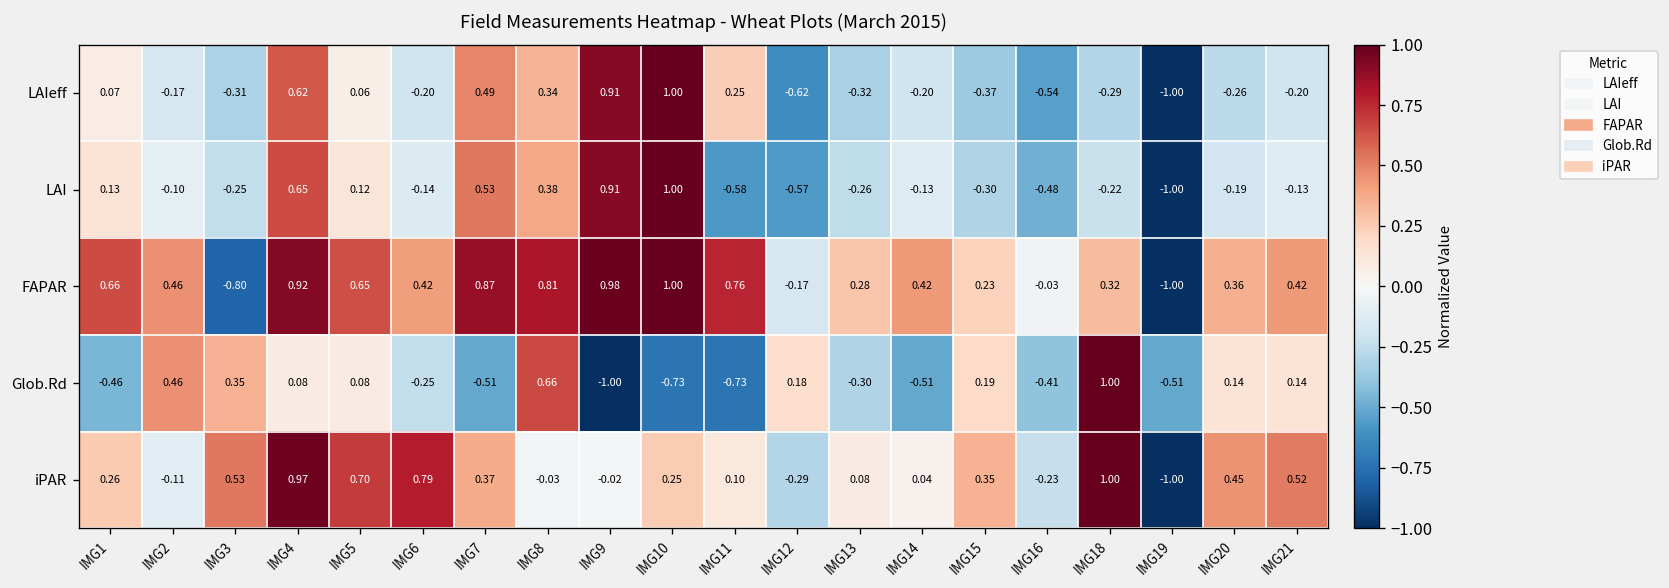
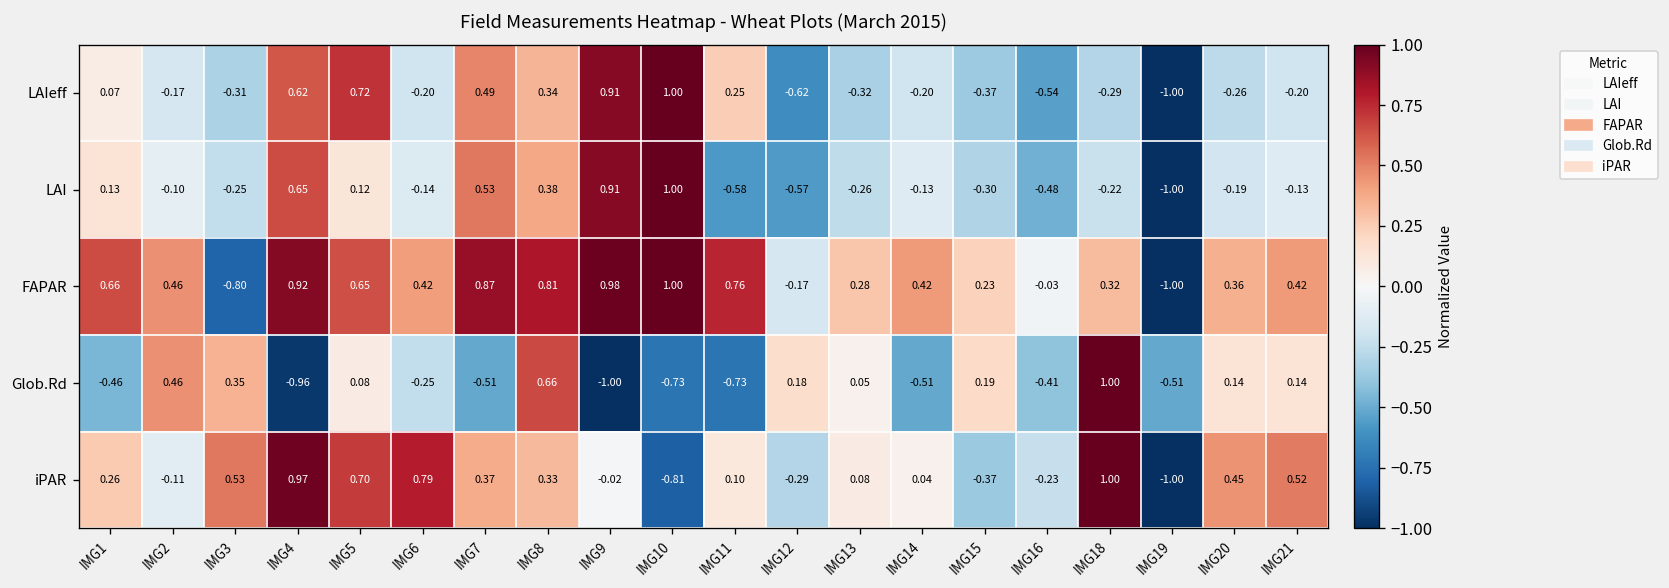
  {
    "LAIeff": {
      "IMG1": 0.07,
      "IMG2": -0.17,
      "IMG3": -0.31,
      "IMG4": 0.62,
-     "IMG5": 0.06,
+     "IMG5": 0.72,
      "IMG6": -0.20,
      "IMG7": 0.49,
      "IMG8": 0.34,
      "IMG9": 0.91,
      "IMG10": 1.00,
      "IMG11": 0.25,
      "IMG12": -0.62,
      "IMG13": -0.32,
      "IMG14": -0.20,
      "IMG15": -0.37,
      "IMG16": -0.54,
      "IMG18": -0.29,
      "IMG19": -1.00,
      "IMG20": -0.26,
      "IMG21": -0.20
    },
    "LAI": {
      "IMG1": 0.13,
      "IMG2": -0.10,
      "IMG3": -0.25,
      "IMG4": 0.65,
      "IMG5": 0.12,
      "IMG6": -0.14,
      "IMG7": 0.53,
      "IMG8": 0.38,
      "IMG9": 0.91,
      "IMG10": 1.00,
      "IMG11": -0.58,
      "IMG12": -0.57,
      "IMG13": -0.26,
      "IMG14": -0.13,
      "IMG15": -0.30,
      "IMG16": -0.48,
      "IMG18": -0.22,
      "IMG19": -1.00,
      "IMG20": -0.19,
      "IMG21": -0.13
    },
    "FAPAR": {
      "IMG1": 0.66,
      "IMG2": 0.46,
      "IMG3": -0.80,
      "IMG4": 0.92,
      "IMG5": 0.65,
      "IMG6": 0.42,
      "IMG7": 0.87,
      "IMG8": 0.81,
      "IMG9": 0.98,
      "IMG10": 1.00,
      "IMG11": 0.76,
      "IMG12": -0.17,
      "IMG13": 0.28,
      "IMG14": 0.42,
      "IMG15": 0.23,
      "IMG16": -0.03,
      "IMG18": 0.32,
      "IMG19": -1.00,
      "IMG20": 0.36,
      "IMG21": 0.42
    },
    "Glob.Rd": {
      "IMG1": -0.46,
      "IMG2": 0.46,
      "IMG3": 0.35,
-     "IMG4": 0.08,
+     "IMG4": -0.96,
      "IMG5": 0.08,
      "IMG6": -0.25,
      "IMG7": -0.51,
      "IMG8": 0.66,
      "IMG9": -1.00,
      "IMG10": -0.73,
      "IMG11": -0.73,
      "IMG12": 0.18,
-     "IMG13": -0.30,
+     "IMG13": 0.05,
      "IMG14": -0.51,
      "IMG15": 0.19,
      "IMG16": -0.41,
      "IMG18": 1.00,
      "IMG19": -0.51,
      "IMG20": 0.14,
      "IMG21": 0.14
    },
    "iPAR": {
      "IMG1": 0.26,
      "IMG2": -0.11,
      "IMG3": 0.53,
      "IMG4": 0.97,
      "IMG5": 0.70,
      "IMG6": 0.79,
      "IMG7": 0.37,
-     "IMG8": -0.03,
+     "IMG8": 0.33,
      "IMG9": -0.02,
-     "IMG10": 0.25,
+     "IMG10": -0.81,
      "IMG11": 0.10,
      "IMG12": -0.29,
      "IMG13": 0.08,
      "IMG14": 0.04,
-     "IMG15": 0.35,
+     "IMG15": -0.37,
      "IMG16": -0.23,
      "IMG18": 1.00,
      "IMG19": -1.00,
      "IMG20": 0.45,
      "IMG21": 0.52
    }
  }
